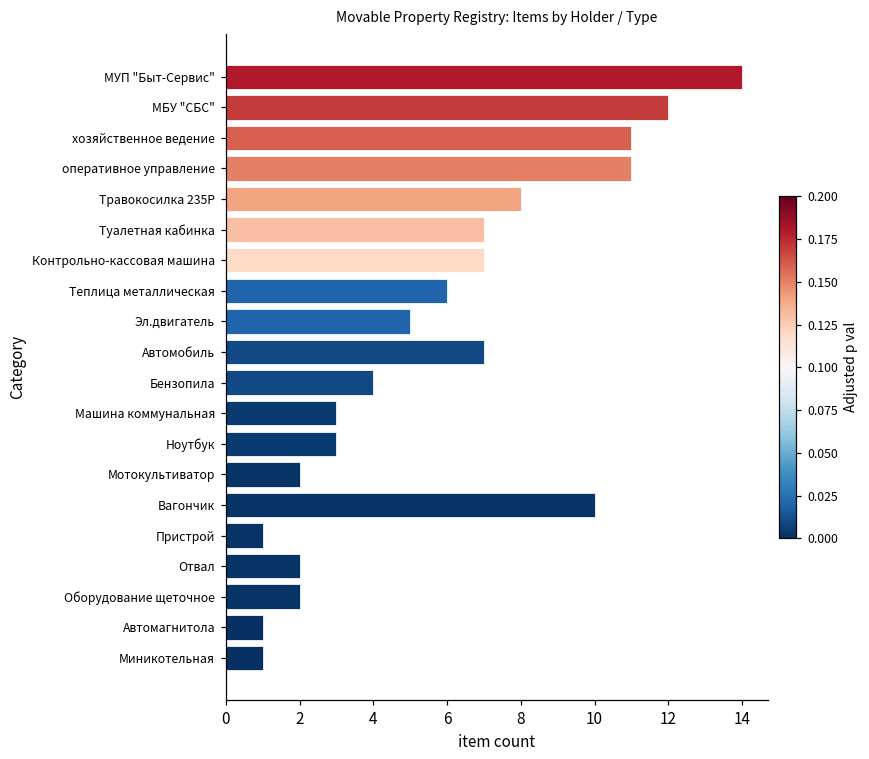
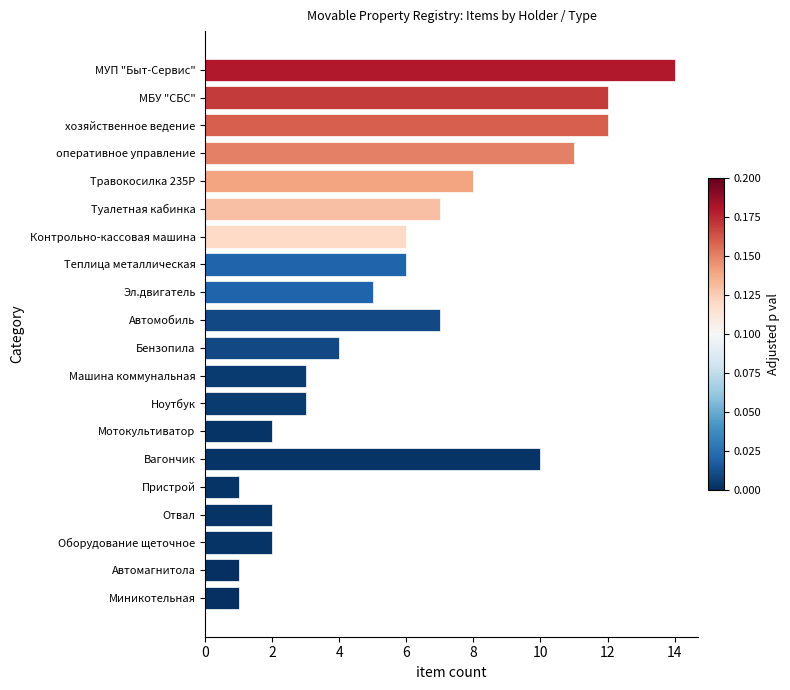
  {
    "МУП \"Быт-Сервис\"": 14,
    "МБУ \"СБС\"": 12,
-   "хозяйственное ведение": 11,
+   "хозяйственное ведение": 12,
    "оперативное управление": 11,
    "Травокосилка 235Р": 8,
    "Туалетная кабинка": 7,
-   "Контрольно-кассовая машина": 7,
+   "Контрольно-кассовая машина": 6,
    "Теплица металлическая": 6,
    "Эл.двигатель": 5,
    "Автомобиль": 7,
    "Бензопила": 4,
    "Машина коммунальная": 3,
    "Ноутбук": 3,
    "Мотокультиватор": 2,
    "Вагончик": 10,
    "Пристрой": 1,
    "Отвал": 2,
    "Оборудование щеточное": 2,
    "Автомагнитола": 1,
    "Миникотельная": 1
  }
